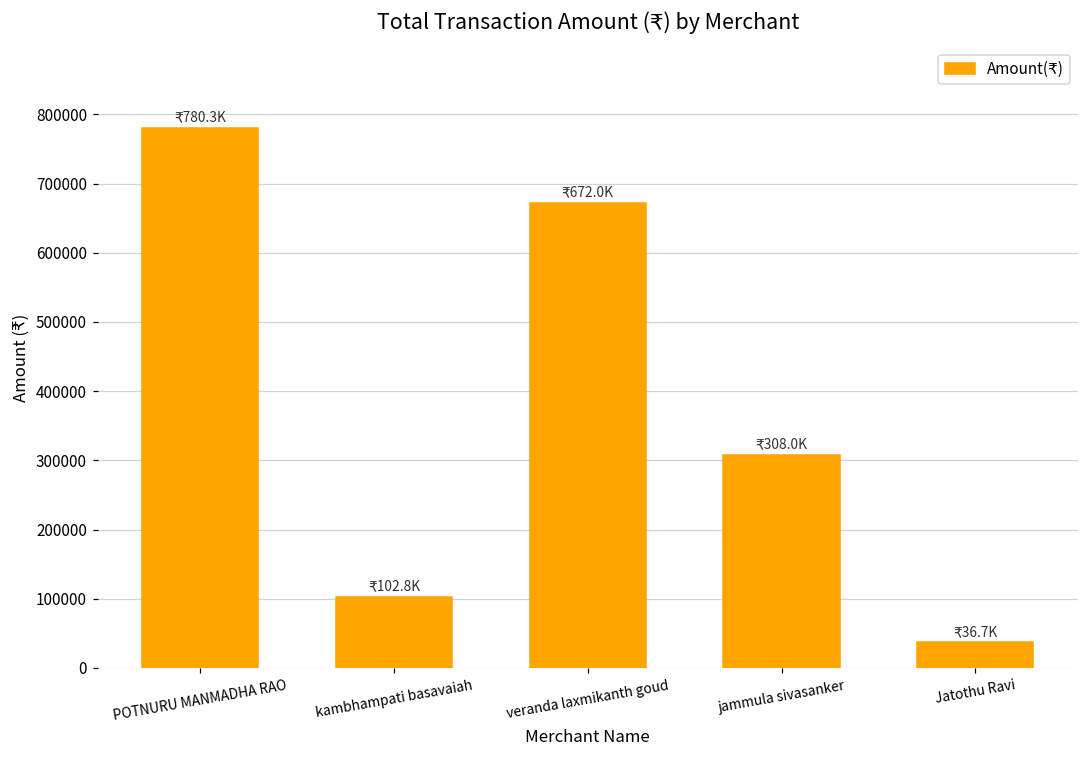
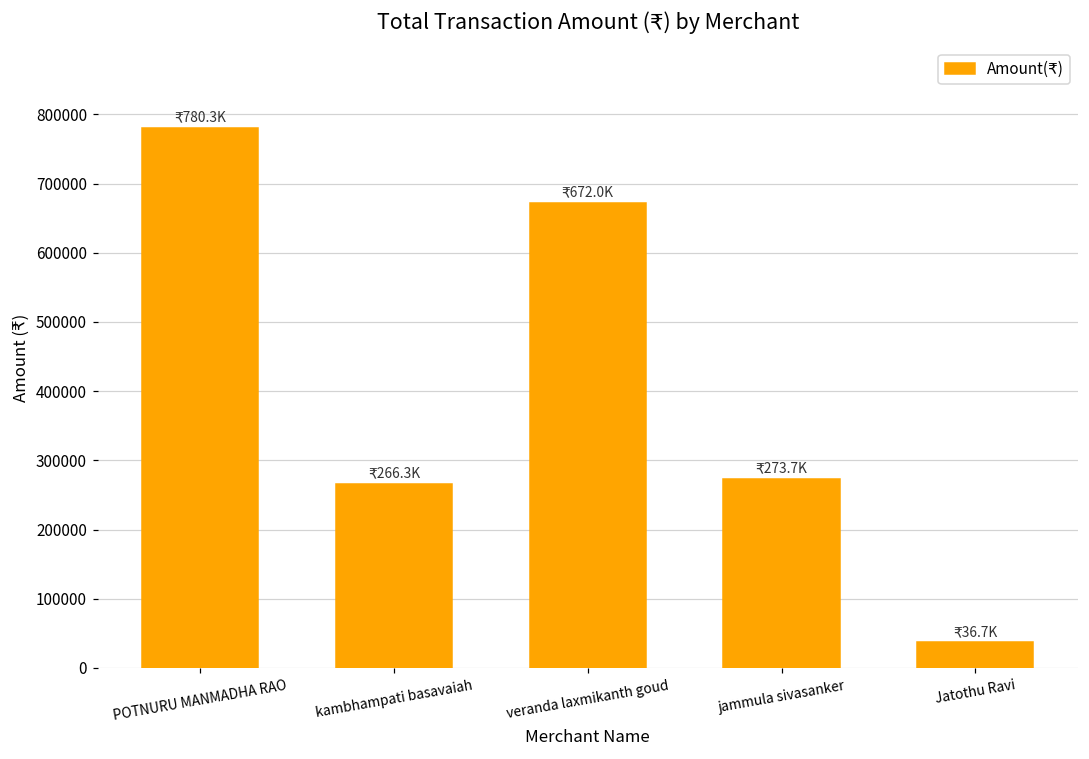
  {
    "POTNURU MANMADHA RAO": "780.3K",
-   "kambhampati basavaiah": "102.8K",
+   "kambhampati basavaiah": "266.3K",
    "veranda laxmikanth goud": "672.0K",
-   "jammula sivasanker": "308.0K",
+   "jammula sivasanker": "273.7K",
    "Jatothu Ravi": "36.7K"
  }
